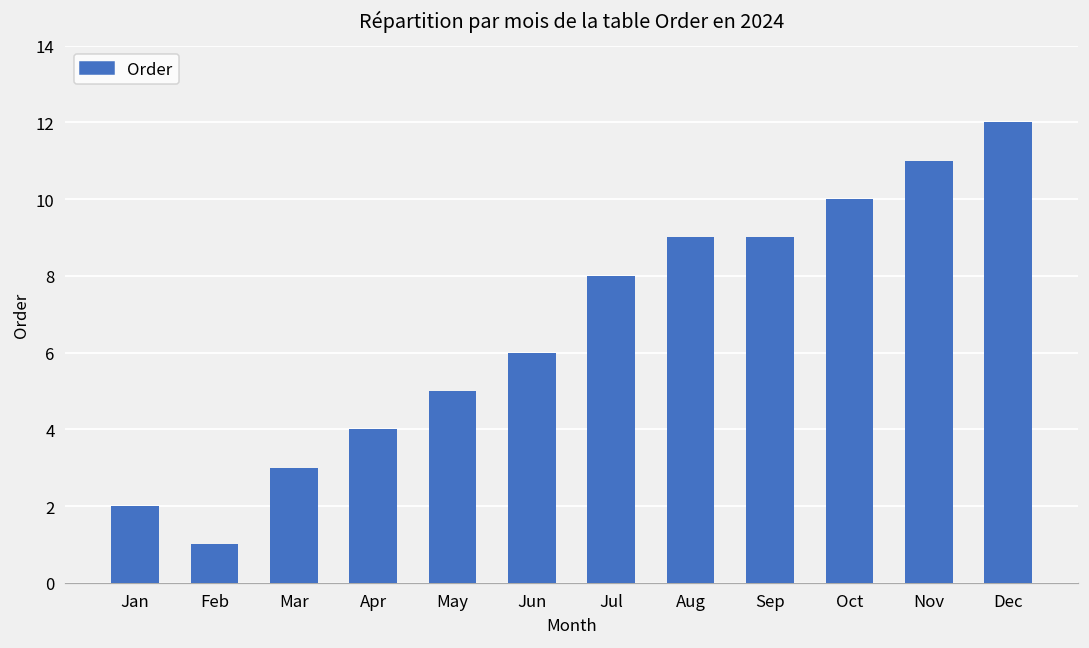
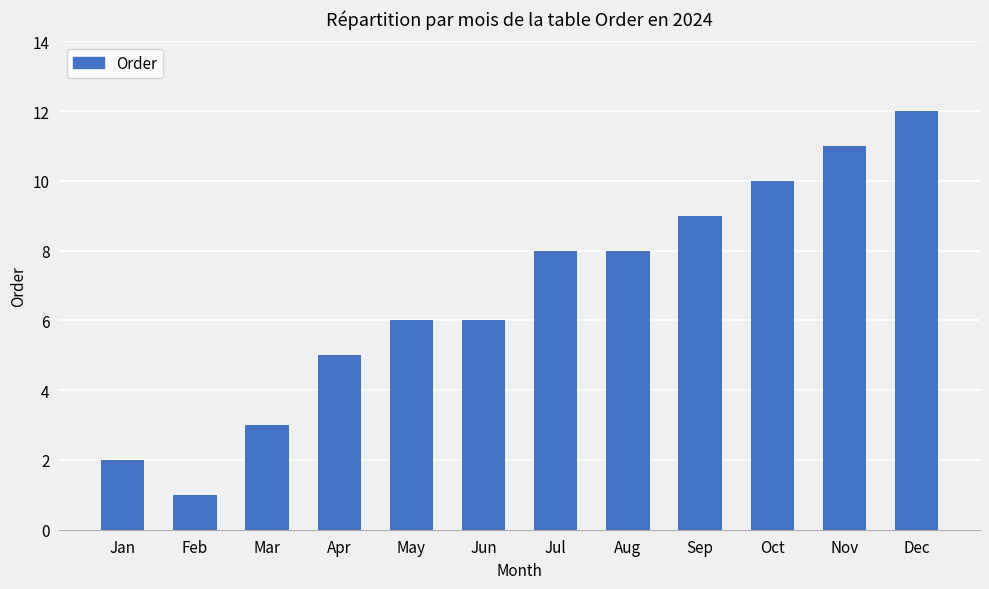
  {
    "Jan": 2,
    "Feb": 1,
    "Mar": 3,
-   "Apr": 4,
-   "May": 5,
+   "Apr": 5,
+   "May": 6,
    "Jun": 6,
    "Jul": 8,
-   "Aug": 9,
+   "Aug": 8,
    "Sep": 9,
    "Oct": 10,
    "Nov": 11,
    "Dec": 12
  }
